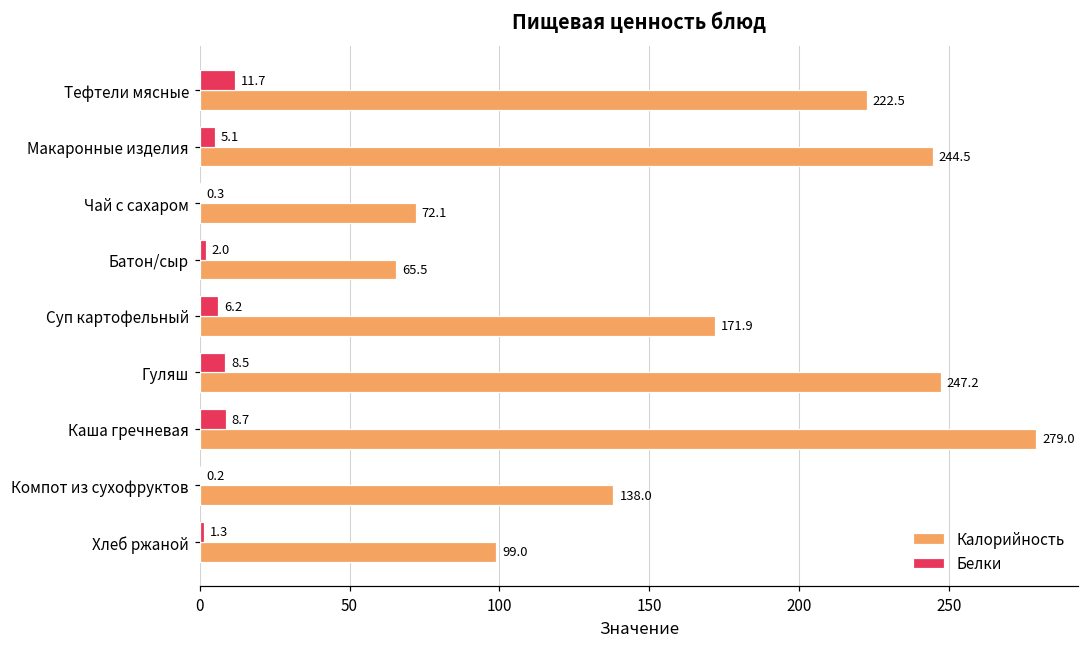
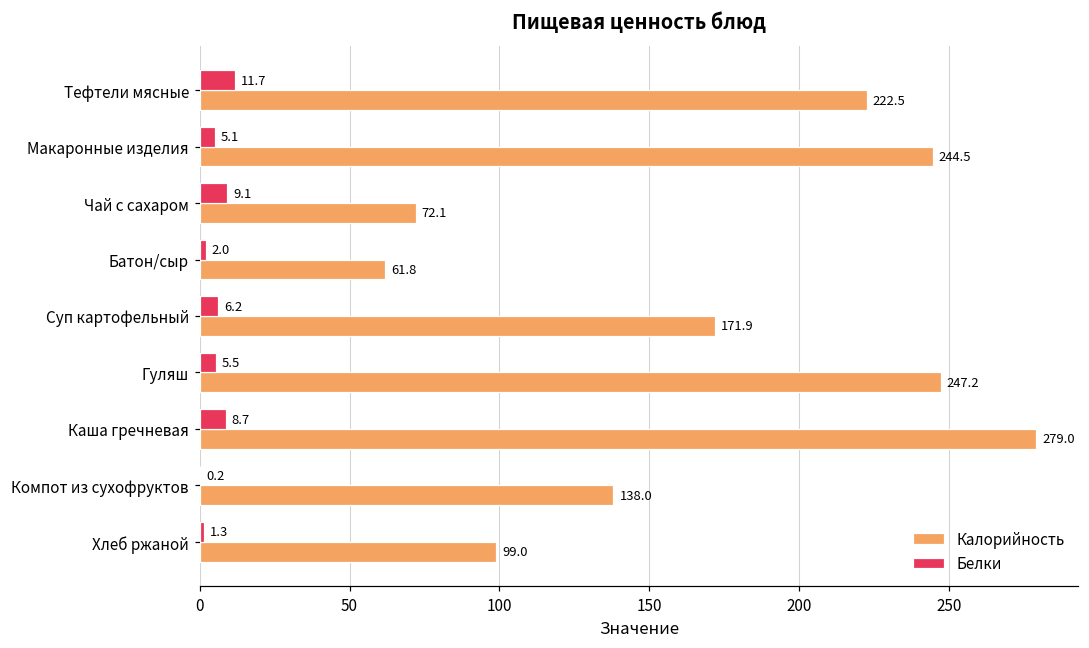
  {
    "Калорийность": {
      "Тефтели мясные": 222.5,
      "Макаронные изделия": 244.5,
      "Чай с сахаром": 72.1,
-     "Батон/сыр": 65.5,
+     "Батон/сыр": 61.8,
      "Суп картофельный": 171.9,
      "Гуляш": 247.2,
      "Каша гречневая": 279.0,
      "Компот из сухофруктов": 138.0,
      "Хлеб ржаной": 99.0
    },
    "Белки": {
      "Тефтели мясные": 11.7,
      "Макаронные изделия": 5.1,
-     "Чай с сахаром": 0.3,
+     "Чай с сахаром": 9.1,
      "Батон/сыр": 2.0,
      "Суп картофельный": 6.2,
-     "Гуляш": 8.5,
+     "Гуляш": 5.5,
      "Каша гречневая": 8.7,
      "Компот из сухофруктов": 0.2,
      "Хлеб ржаной": 1.3
    }
  }
